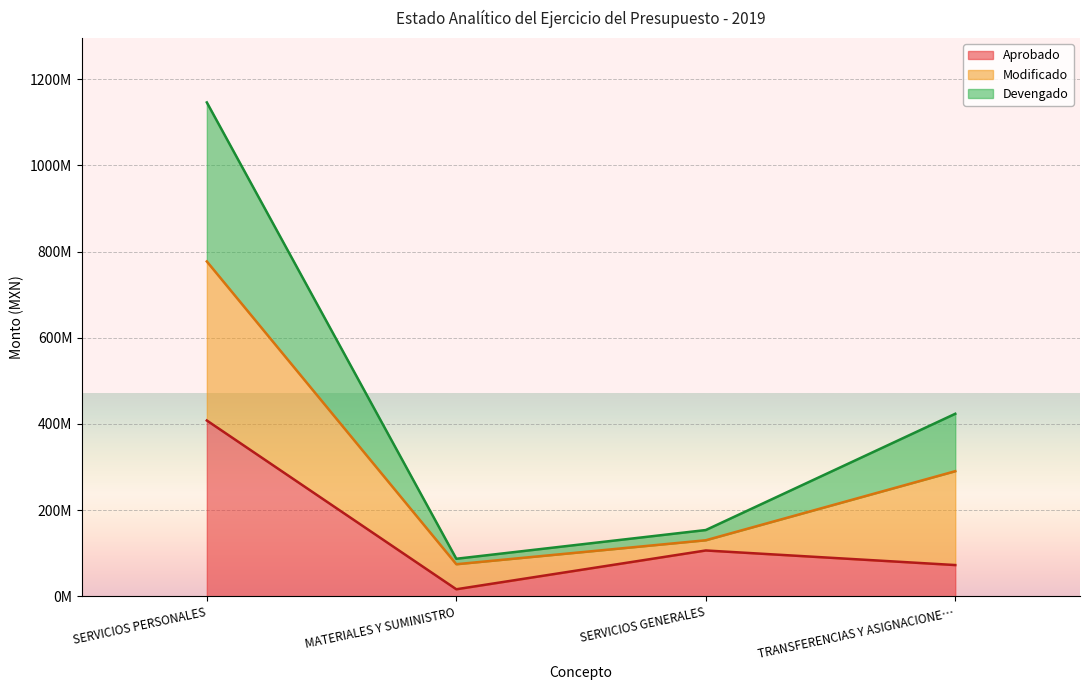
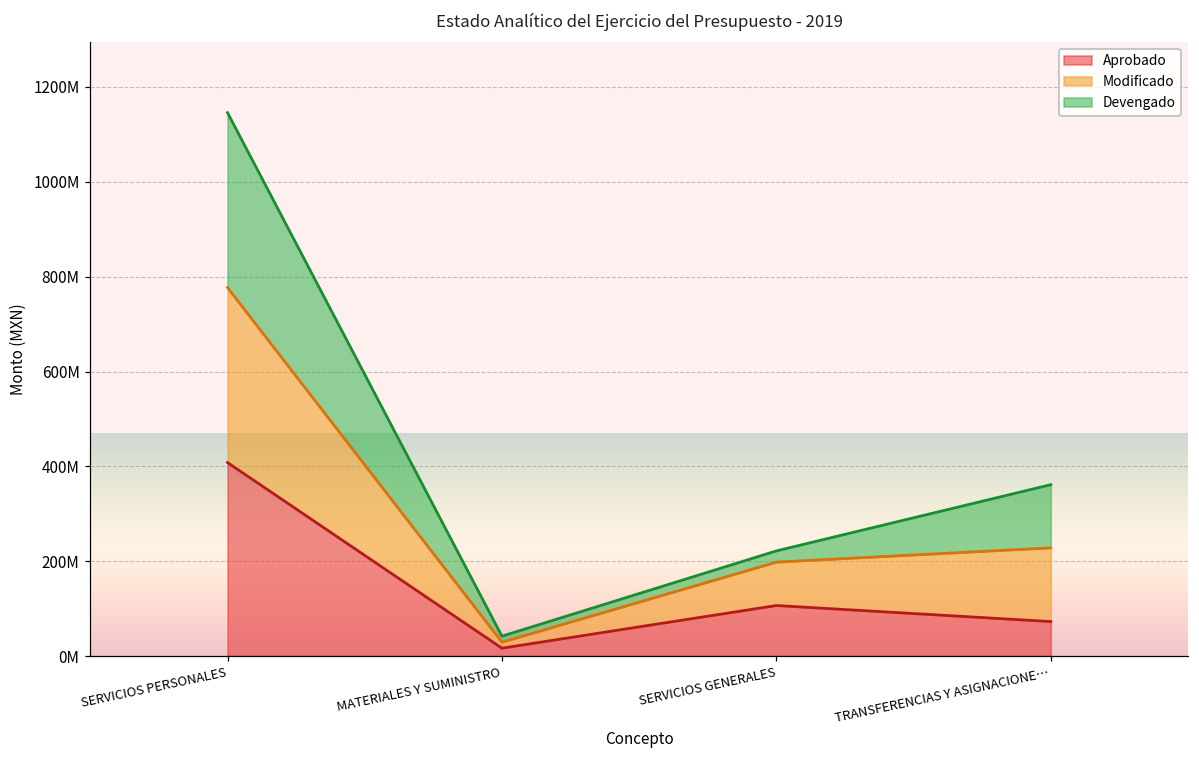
  {
    "Aprobado": {
      "SERVICIOS PERSONALES": 410000000,
      "MATERIALES Y SUMINISTRO": 20000000,
      "SERVICIOS GENERALES": 110000000,
      "TRANSFERENCIAS Y ASIGNACIONE…": 70000000
    },
    "Modificado": {
      "SERVICIOS PERSONALES": 370000000,
-     "MATERIALES Y SUMINISTRO": 60000000,
-     "SERVICIOS GENERALES": 20000000,
-     "TRANSFERENCIAS Y ASIGNACIONE…": 220000000
+     "MATERIALES Y SUMINISTRO": 10000000,
+     "SERVICIOS GENERALES": 90000000,
+     "TRANSFERENCIAS Y ASIGNACIONE…": 160000000
    },
    "Devengado": {
      "SERVICIOS PERSONALES": 370000000,
      "MATERIALES Y SUMINISTRO": 10000000,
      "SERVICIOS GENERALES": 20000000,
      "TRANSFERENCIAS Y ASIGNACIONE…": 130000000
    }
  }
